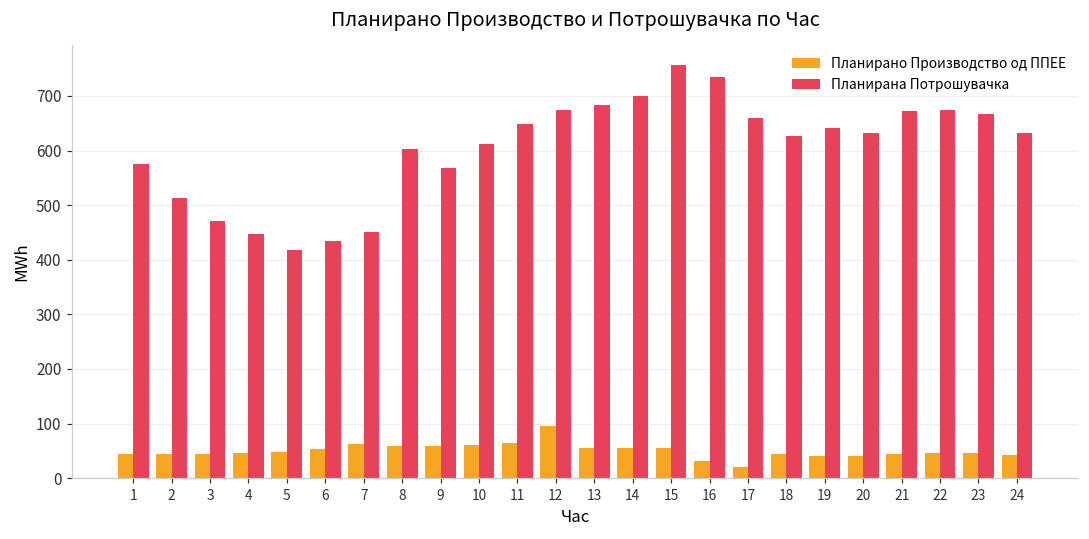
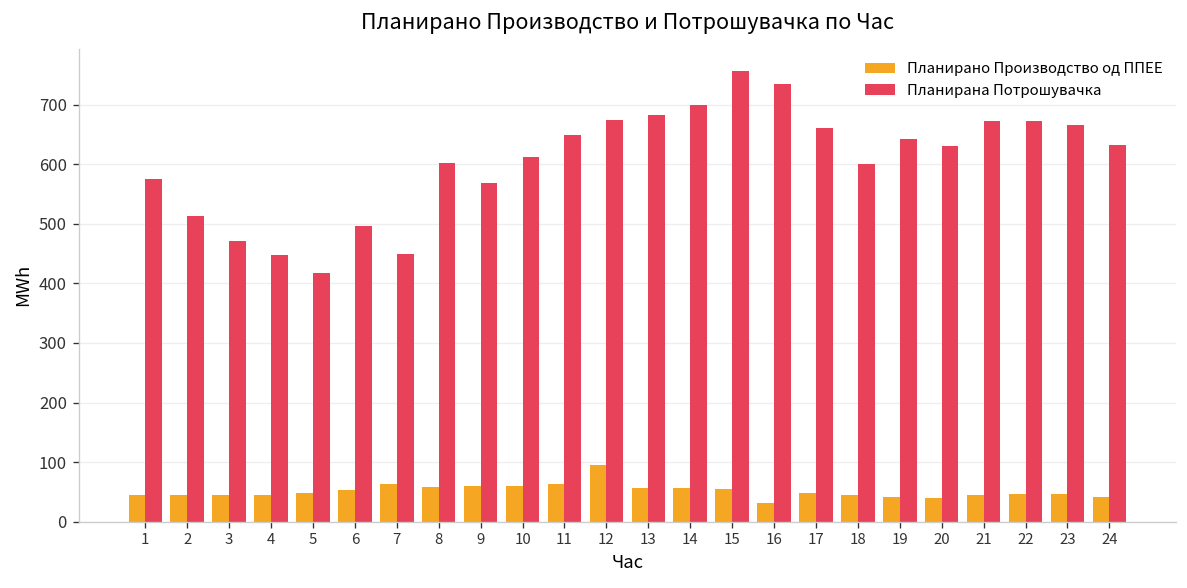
  {
    "Планирано Производство од ППЕЕ": {
      "1": 40,
      "2": 40,
      "3": 40,
      "4": 50,
      "5": 50,
      "6": 50,
      "7": 60,
      "8": 60,
      "9": 60,
      "10": 60,
      "11": 60,
      "12": 100,
      "13": 60,
      "14": 60,
      "15": 60,
      "16": 30,
-     "17": 20,
+     "17": 50,
      "18": 40,
      "19": 40,
      "20": 40,
      "21": 40,
      "22": 50,
      "23": 50,
      "24": 40
    },
    "Планирана Потрошувачка": {
      "1": 580,
      "2": 510,
      "3": 470,
      "4": 450,
      "5": 420,
-     "6": 430,
+     "6": 500,
      "7": 450,
      "8": 600,
      "9": 570,
      "10": 610,
      "11": 650,
      "12": 670,
      "13": 680,
      "14": 700,
      "15": 760,
      "16": 730,
      "17": 660,
-     "18": 630,
+     "18": 600,
      "19": 640,
      "20": 630,
      "21": 670,
      "22": 670,
      "23": 670,
      "24": 630
    }
  }
